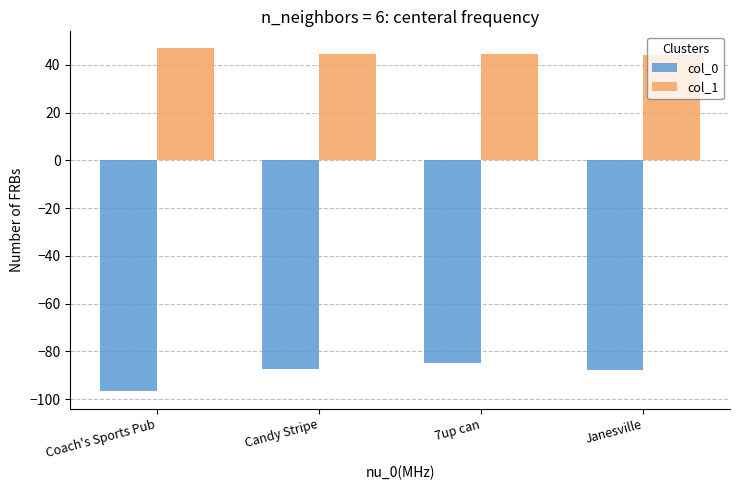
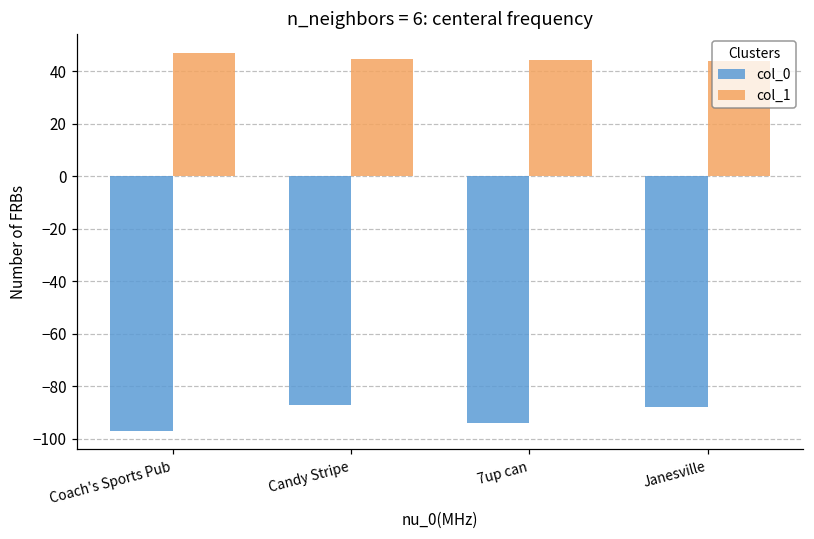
  {
    "col_0": {
      "Coach's Sports Pub": -97,
      "Candy Stripe": -87,
-     "7up can": -85,
+     "7up can": -94,
      "Janesville": -88
    },
    "col_1": {
      "Coach's Sports Pub": 47,
      "Candy Stripe": 45,
      "7up can": 44
    }
  }
